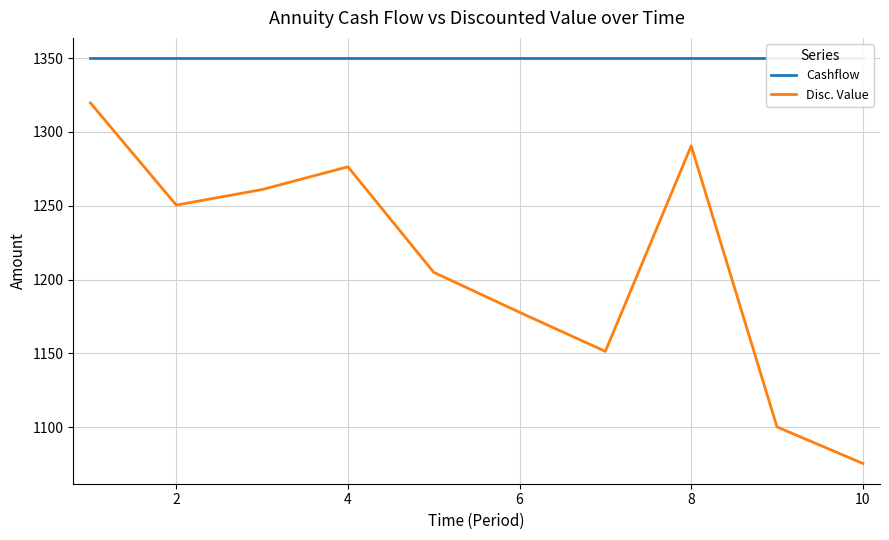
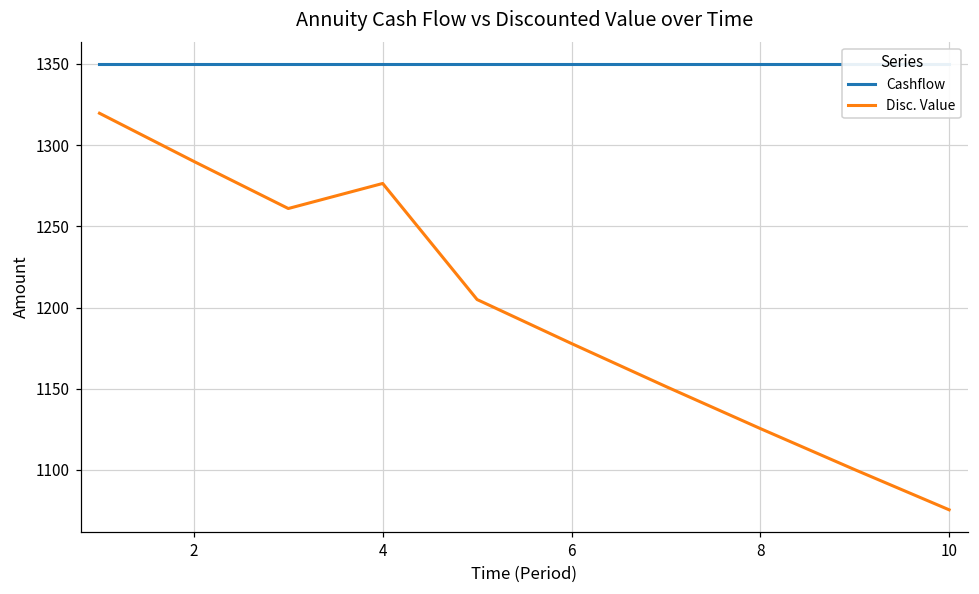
  {
    "Cashflow": {
      "2": 1350,
      "4": 1350,
      "6": 1350,
      "8": 1350
    },
    "Disc. Value": {
-     "2": 1250,
+     "2": 1290,
      "4": 1276,
      "6": 1178,
-     "8": 1291,
+     "8": 1125,
      "10": 1075
    }
  }
